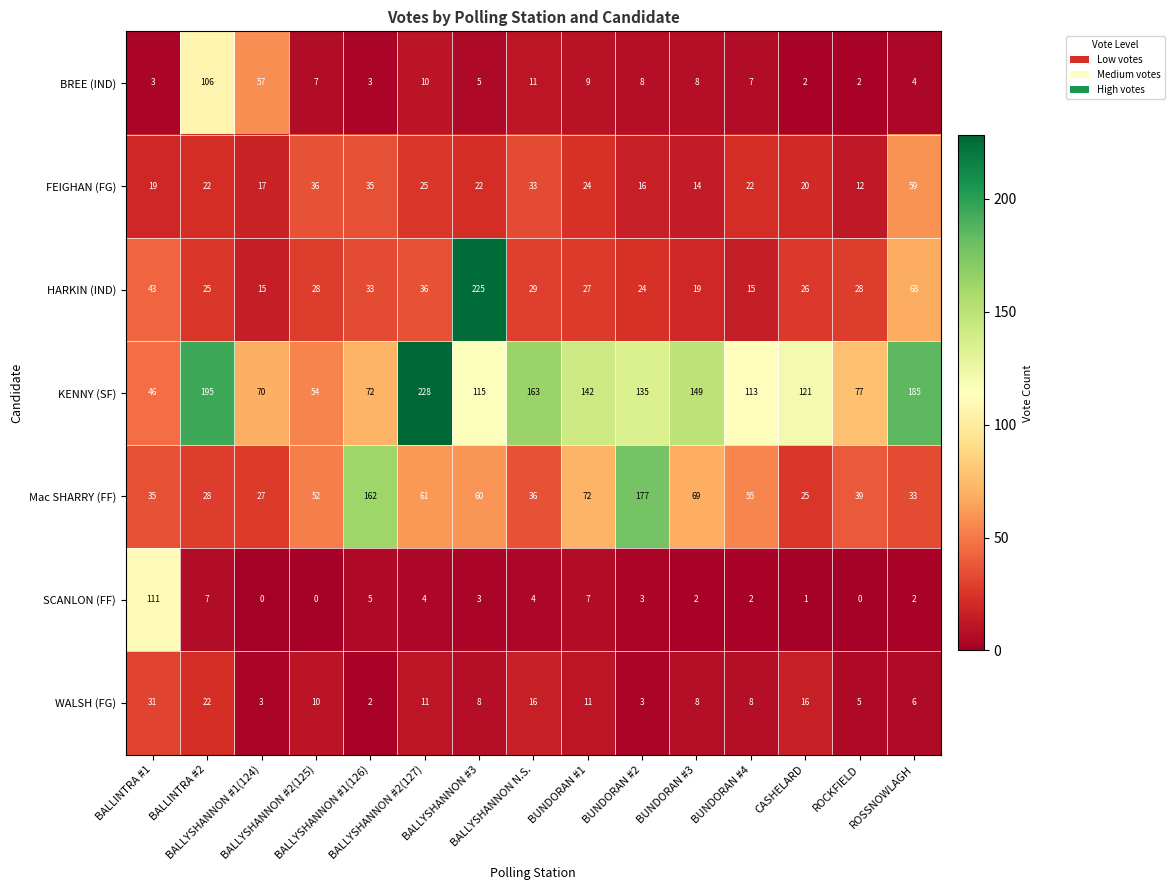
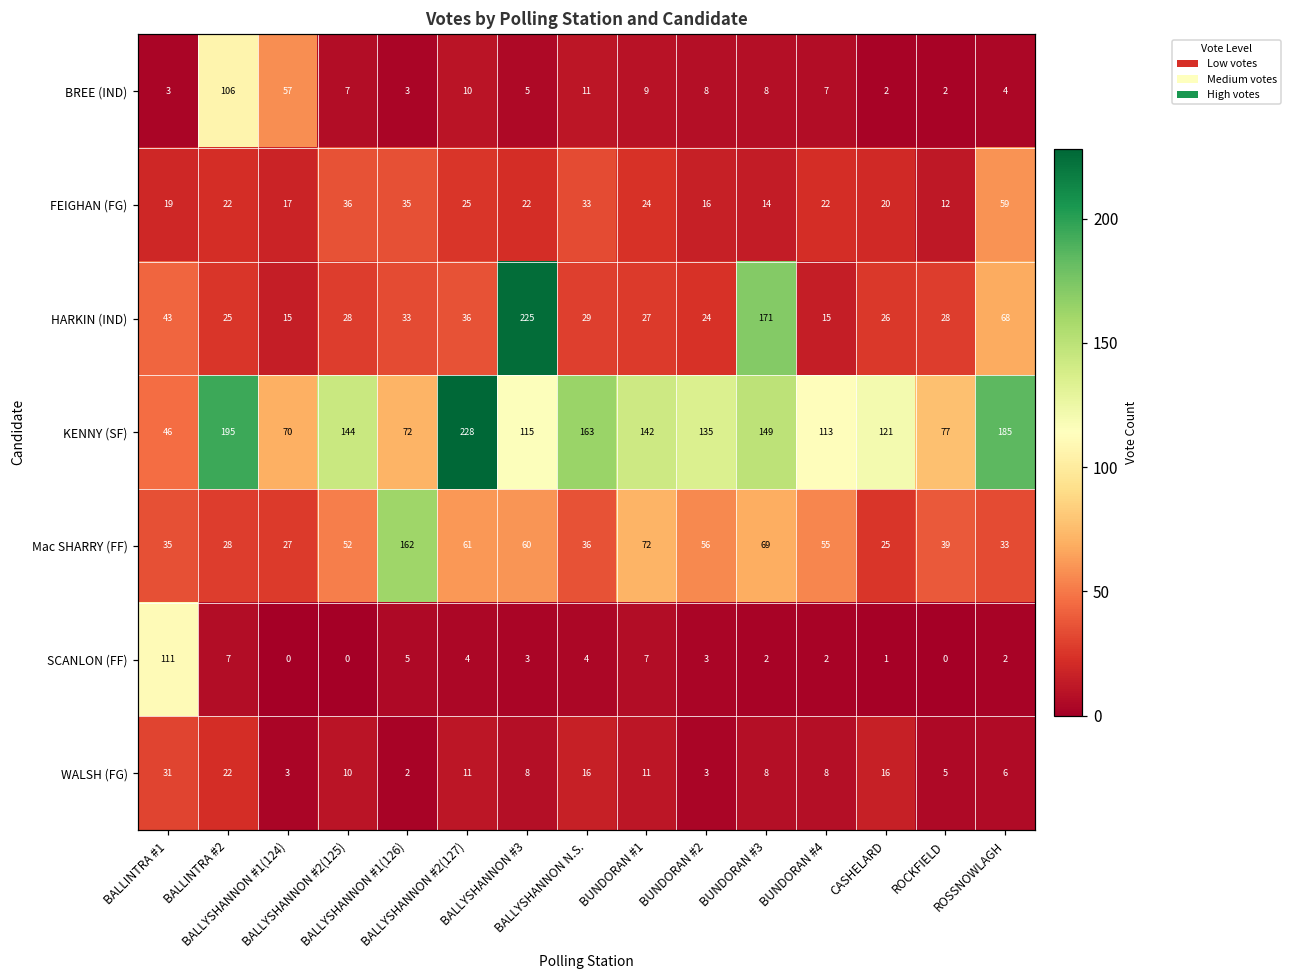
  {
    "BREE (IND)": {
      "BALLINTRA #1": 3,
      "BALLINTRA #2": 106,
      "BALLYSHANNON #1(124)": 57,
      "BALLYSHANNON #2(125)": 7,
      "BALLYSHANNON #1(126)": 3,
      "BALLYSHANNON #2(127)": 10,
      "BALLYSHANNON #3": 5,
      "BALLYSHANNON N.S.": 11,
      "BUNDORAN #1": 9,
      "BUNDORAN #2": 8,
      "BUNDORAN #3": 8,
      "BUNDORAN #4": 7,
      "CASHELARD": 2,
      "ROCKFIELD": 2,
      "ROSSNOWLAGH": 4
    },
    "FEIGHAN (FG)": {
      "BALLINTRA #1": 19,
      "BALLINTRA #2": 22,
      "BALLYSHANNON #1(124)": 17,
      "BALLYSHANNON #2(125)": 36,
      "BALLYSHANNON #1(126)": 35,
      "BALLYSHANNON #2(127)": 25,
      "BALLYSHANNON #3": 22,
      "BALLYSHANNON N.S.": 33,
      "BUNDORAN #1": 24,
      "BUNDORAN #2": 16,
      "BUNDORAN #3": 14,
      "BUNDORAN #4": 22,
      "CASHELARD": 20,
      "ROCKFIELD": 12,
      "ROSSNOWLAGH": 59
    },
    "HARKIN (IND)": {
      "BALLINTRA #1": 43,
      "BALLINTRA #2": 25,
      "BALLYSHANNON #1(124)": 15,
      "BALLYSHANNON #2(125)": 28,
      "BALLYSHANNON #1(126)": 33,
      "BALLYSHANNON #2(127)": 36,
      "BALLYSHANNON #3": 225,
      "BALLYSHANNON N.S.": 29,
      "BUNDORAN #1": 27,
      "BUNDORAN #2": 24,
-     "BUNDORAN #3": 19,
+     "BUNDORAN #3": 171,
      "BUNDORAN #4": 15,
      "CASHELARD": 26,
      "ROCKFIELD": 28,
      "ROSSNOWLAGH": 68
    },
    "KENNY (SF)": {
      "BALLINTRA #1": 46,
      "BALLINTRA #2": 195,
      "BALLYSHANNON #1(124)": 70,
-     "BALLYSHANNON #2(125)": 54,
+     "BALLYSHANNON #2(125)": 144,
      "BALLYSHANNON #1(126)": 72,
      "BALLYSHANNON #2(127)": 228,
      "BALLYSHANNON #3": 115,
      "BALLYSHANNON N.S.": 163,
      "BUNDORAN #1": 142,
      "BUNDORAN #2": 135,
      "BUNDORAN #3": 149,
      "BUNDORAN #4": 113,
      "CASHELARD": 121,
      "ROCKFIELD": 77,
      "ROSSNOWLAGH": 185
    },
    "Mac SHARRY (FF)": {
      "BALLINTRA #1": 35,
      "BALLINTRA #2": 28,
      "BALLYSHANNON #1(124)": 27,
      "BALLYSHANNON #2(125)": 52,
      "BALLYSHANNON #1(126)": 162,
      "BALLYSHANNON #2(127)": 61,
      "BALLYSHANNON #3": 60,
      "BALLYSHANNON N.S.": 36,
      "BUNDORAN #1": 72,
-     "BUNDORAN #2": 177,
+     "BUNDORAN #2": 56,
      "BUNDORAN #3": 69,
      "BUNDORAN #4": 55,
      "CASHELARD": 25,
      "ROCKFIELD": 39,
      "ROSSNOWLAGH": 33
    },
    "SCANLON (FF)": {
      "BALLINTRA #1": 111,
      "BALLINTRA #2": 7,
      "BALLYSHANNON #1(124)": 0,
      "BALLYSHANNON #2(125)": 0,
      "BALLYSHANNON #1(126)": 5,
      "BALLYSHANNON #2(127)": 4,
      "BALLYSHANNON #3": 3,
      "BALLYSHANNON N.S.": 4,
      "BUNDORAN #1": 7,
      "BUNDORAN #2": 3,
      "BUNDORAN #3": 2,
      "BUNDORAN #4": 2,
      "CASHELARD": 1,
      "ROCKFIELD": 0,
      "ROSSNOWLAGH": 2
    },
    "WALSH (FG)": {
      "BALLINTRA #1": 31,
      "BALLINTRA #2": 22,
      "BALLYSHANNON #1(124)": 3,
      "BALLYSHANNON #2(125)": 10,
      "BALLYSHANNON #1(126)": 2,
      "BALLYSHANNON #2(127)": 11,
      "BALLYSHANNON #3": 8,
      "BALLYSHANNON N.S.": 16,
      "BUNDORAN #1": 11,
      "BUNDORAN #2": 3,
      "BUNDORAN #3": 8,
      "BUNDORAN #4": 8,
      "CASHELARD": 16,
      "ROCKFIELD": 5,
      "ROSSNOWLAGH": 6
    }
  }
